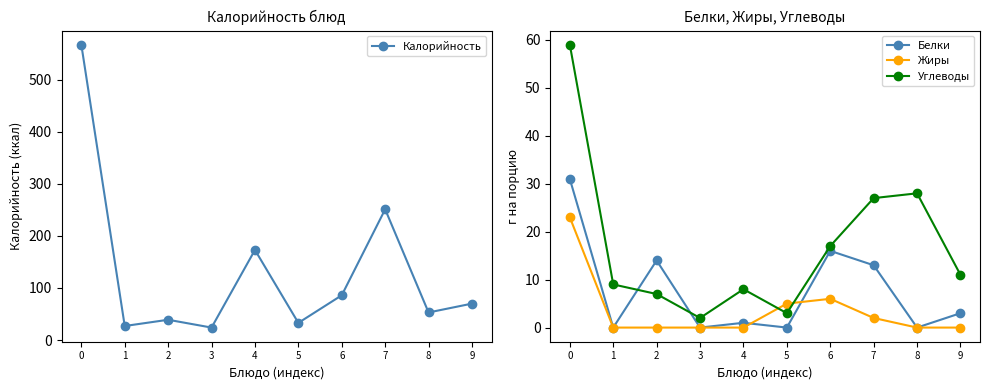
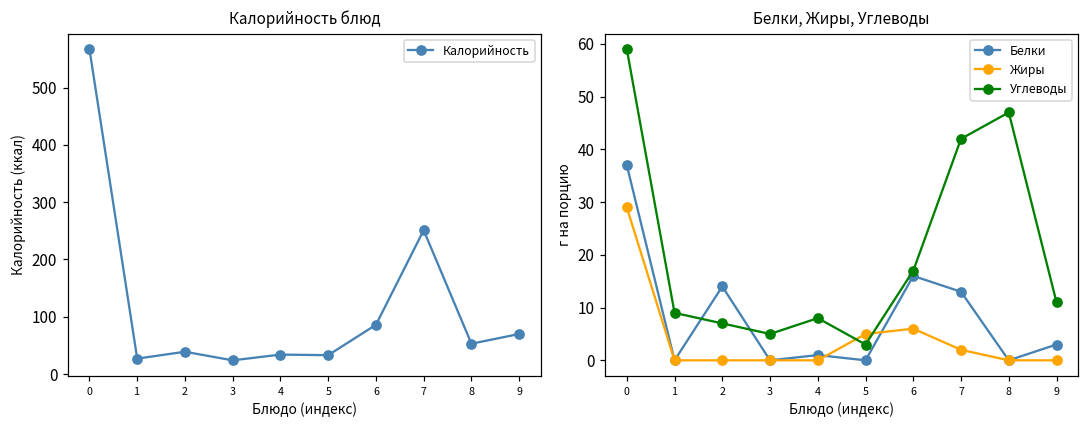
  {
    "Калорийность блюд": {
      "0": 570,
      "1": 30,
      "2": 40,
      "3": 20,
-     "4": 170,
+     "4": 30,
      "5": 30,
      "6": 90,
      "7": 250,
      "8": 50,
      "9": 70
    },
    "Белки, Жиры, Углеводы": {
      "Белки": {
-       "0": 31,
+       "0": 37,
        "2": 14,
        "4": 1,
        "5": 0,
        "6": 16,
        "7": 13,
        "9": 3
      },
      "Жиры": {
-       "0": 23,
+       "0": 29,
        "2": 0,
        "4": 0,
        "5": 5,
        "6": 6,
        "7": 2,
        "9": 0
      },
      "Углеводы": {
        "0": 59,
        "1": 9,
        "2": 7,
-       "3": 2,
+       "3": 5,
        "4": 8,
        "5": 3,
        "6": 17,
-       "7": 27,
-       "8": 28,
+       "7": 42,
+       "8": 47,
        "9": 11
      }
    }
  }
